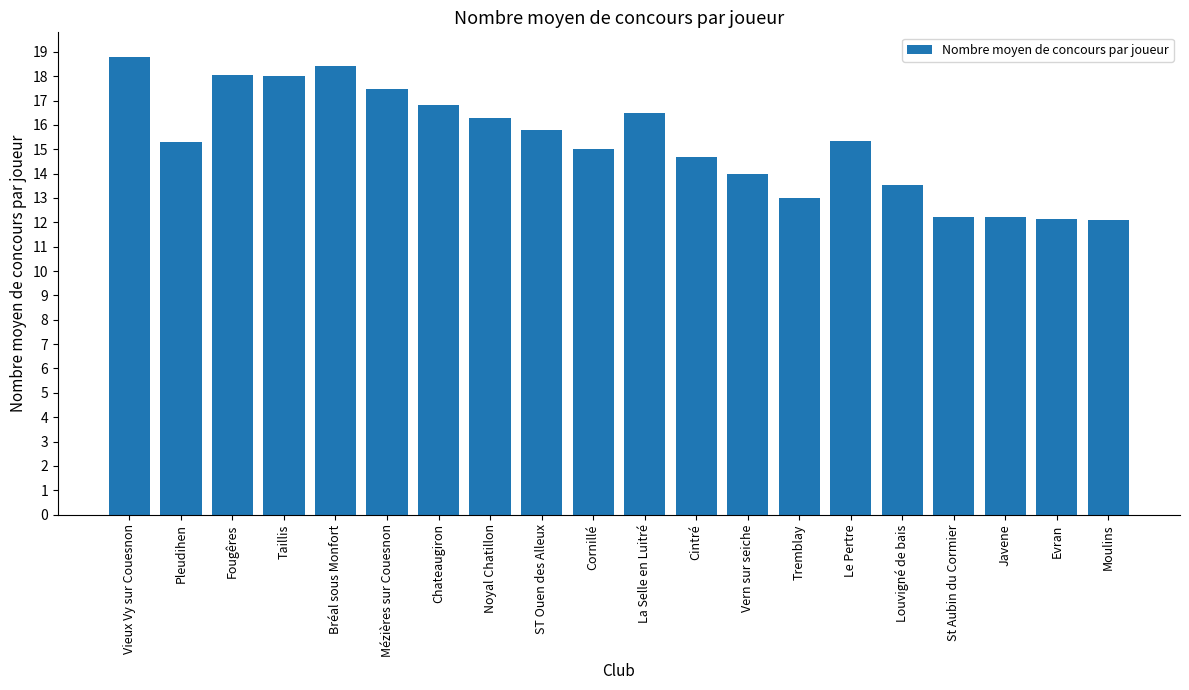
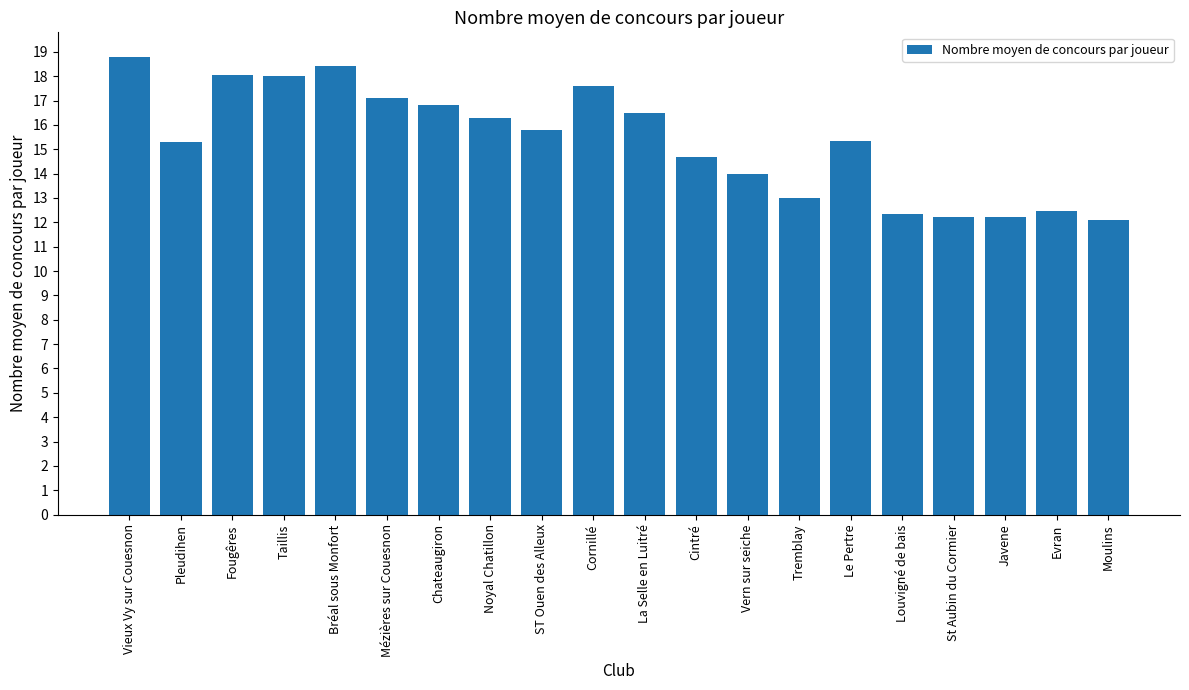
  {
    "Vieux Vy sur Couesnon": 18.8,
    "Pleudihen": 15.3,
    "Fougêres": 18.1,
    "Taillis": 18.0,
    "Bréal sous Monfort": 18.4,
-   "Mézières sur Couesnon": 17.5,
+   "Mézières sur Couesnon": 17.1,
    "Chateaugiron": 16.8,
    "Noyal Chatillon": 16.3,
    "ST Ouen des Alleux": 15.8,
-   "Cornillé": 15.0,
+   "Cornillé": 17.6,
    "La Selle en Luitré": 16.5,
    "Cintré": 14.7,
    "Vern sur seiche": 14.0,
    "Tremblay": 13.0,
    "Le Pertre": 15.3,
-   "Louvigné de bais": 13.5,
+   "Louvigné de bais": 12.3,
    "St Aubin du Cormier": 12.2,
    "Javene": 12.2,
-   "Evran": 12.1,
+   "Evran": 12.5,
    "Moulins": 12.1
  }
